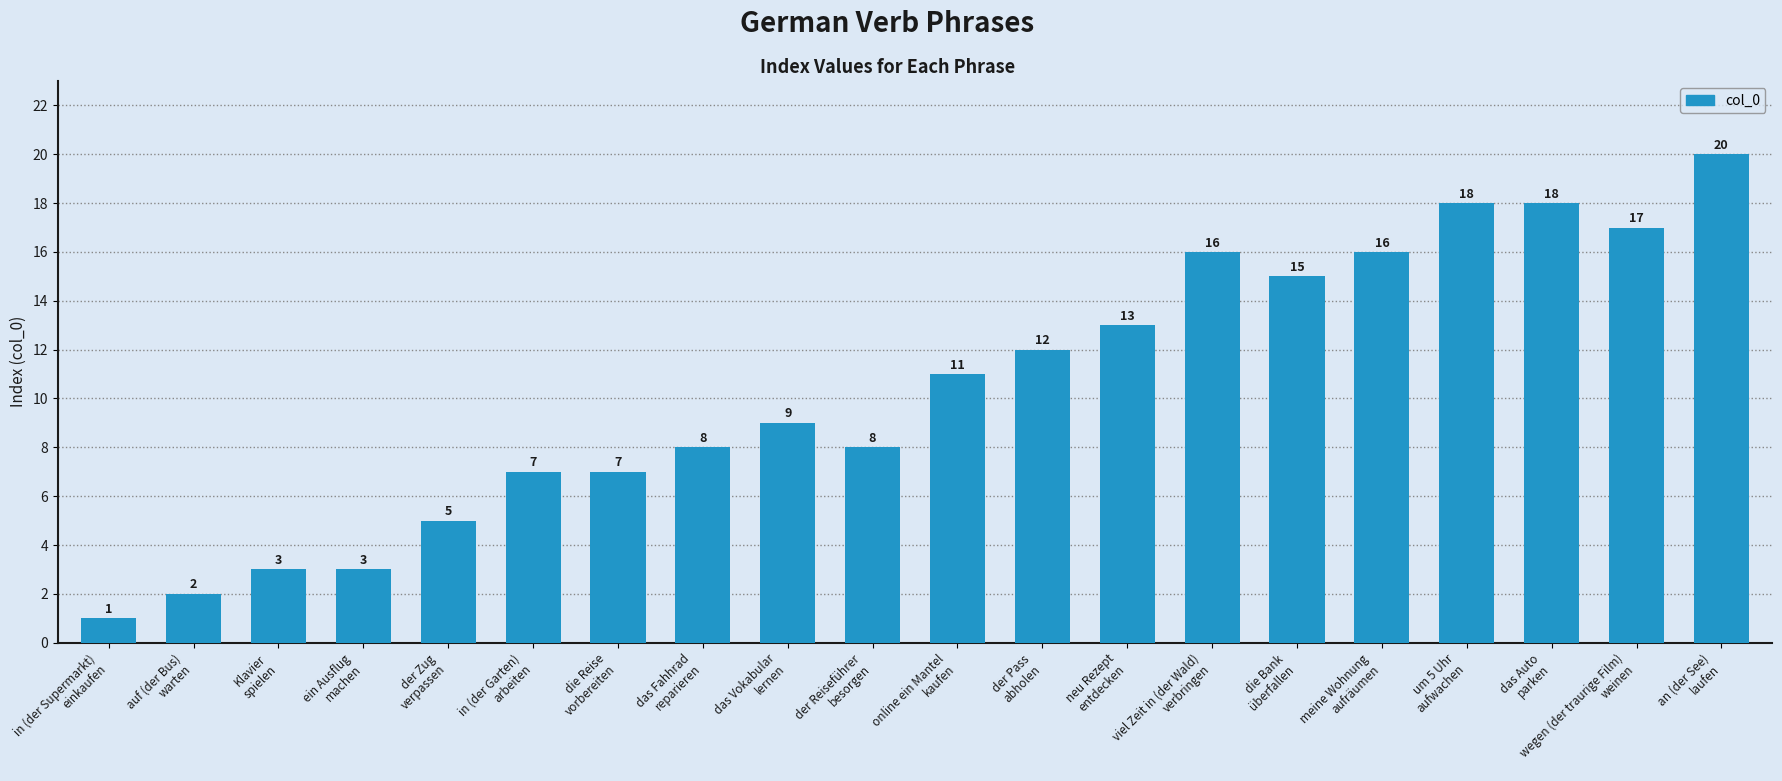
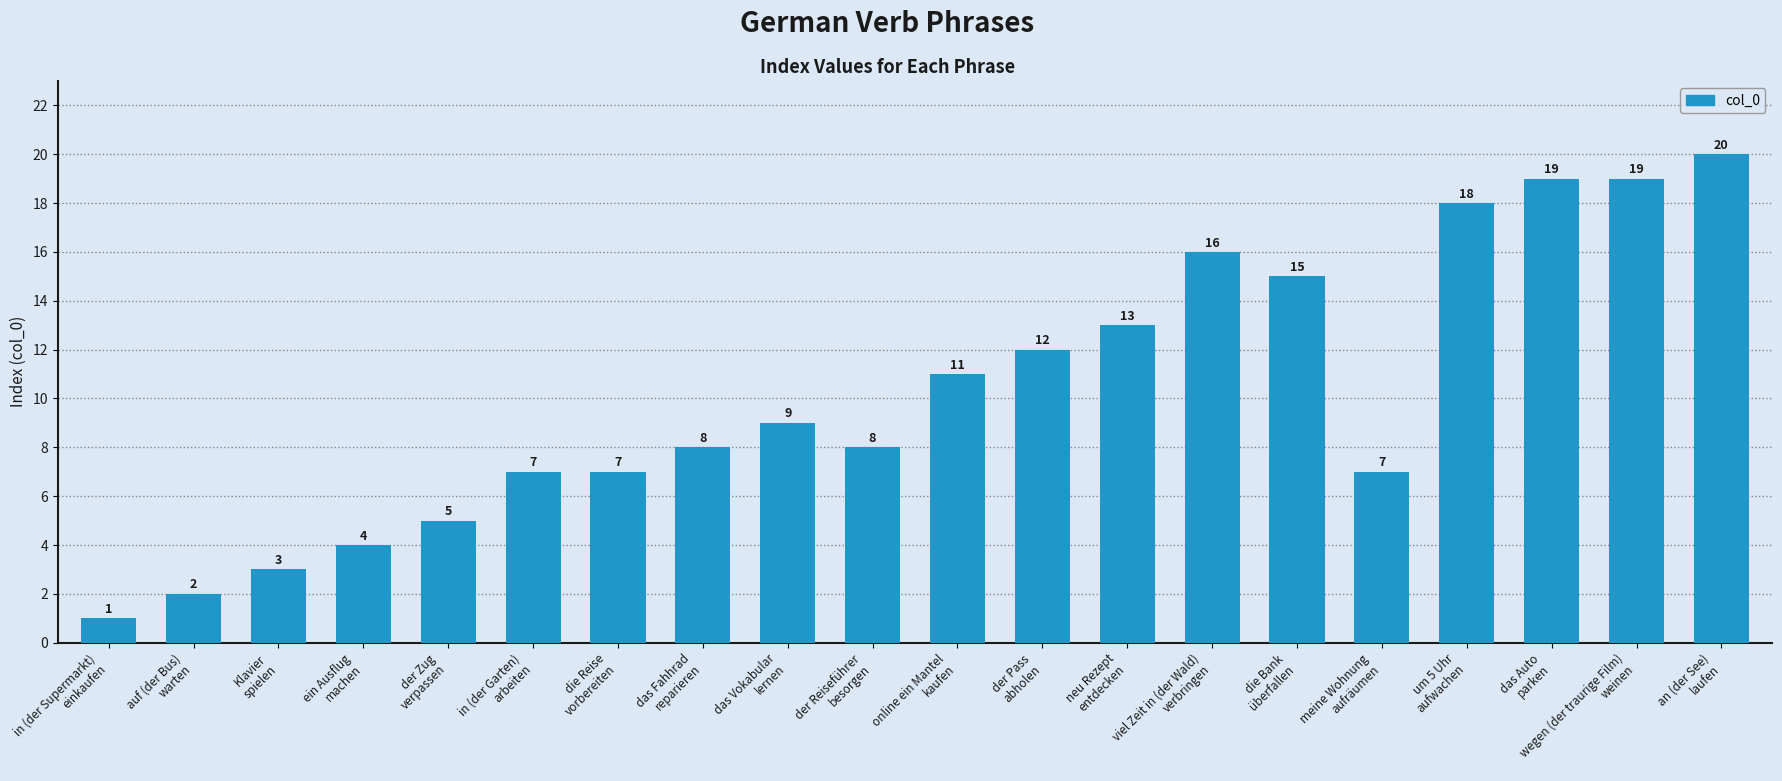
  {
    "in (der Supermarkt) einkaufen": 1,
    "auf (der Bus) warten": 2,
    "Klavier spielen": 3,
-   "ein Ausflug machen": 3,
+   "ein Ausflug machen": 4,
    "der Zug verpassen": 5,
    "in (der Garten) arbeiten": 7,
    "die Reise vorbereiten": 7,
    "das Fahhrad reparieren": 8,
    "das Vokabular lernen": 9,
    "der Reiseführer besorgen": 8,
    "online ein Mantel kaufen": 11,
    "der Pass abholen": 12,
    "neu Rezept entdecken": 13,
    "viel Zeit in (der Wald) verbringen": 16,
    "die Bank überfallen": 15,
-   "meine Wohnung aufräumen": 16,
+   "meine Wohnung aufräumen": 7,
    "um 5 Uhr aufwachen": 18,
-   "das Auto parken": 18,
-   "wegen (der traurige Film) weinen": 17,
+   "das Auto parken": 19,
+   "wegen (der traurige Film) weinen": 19,
    "an (der See) laufen": 20
  }
